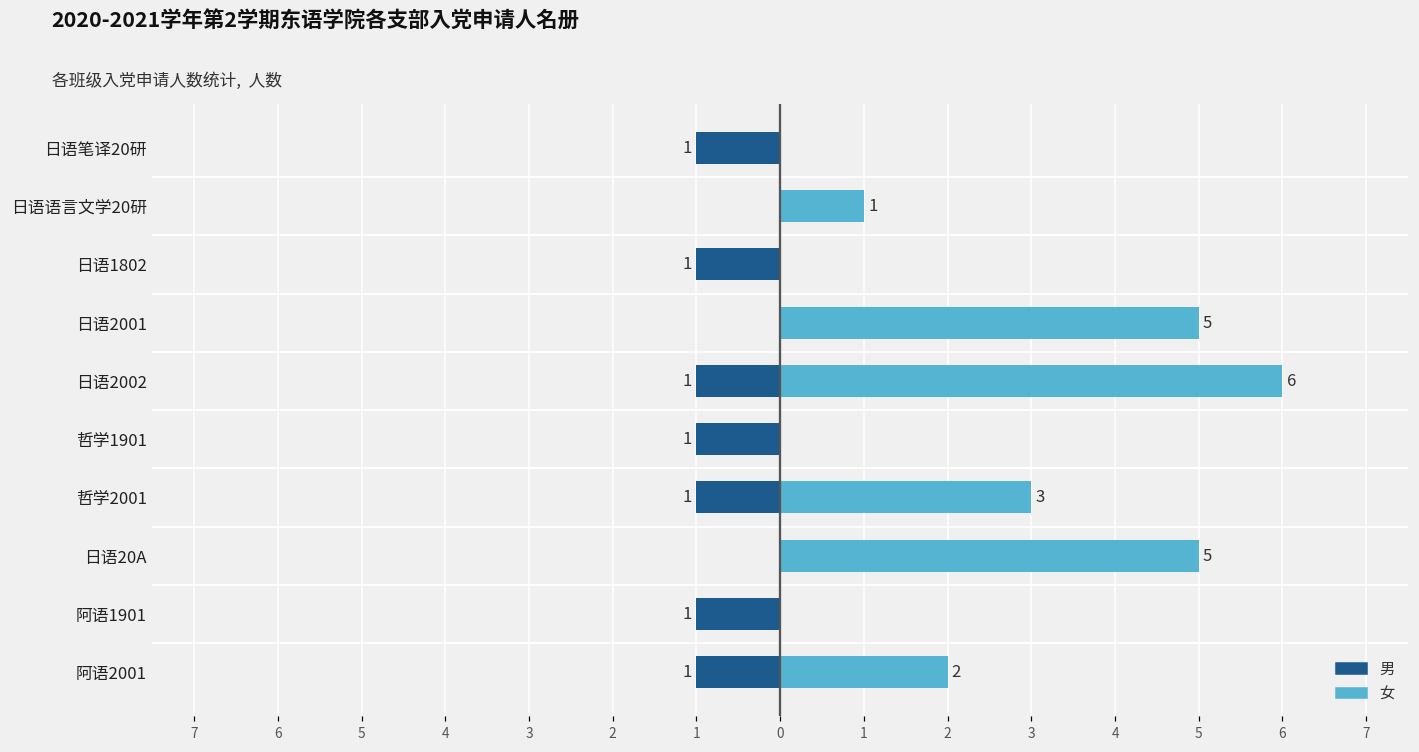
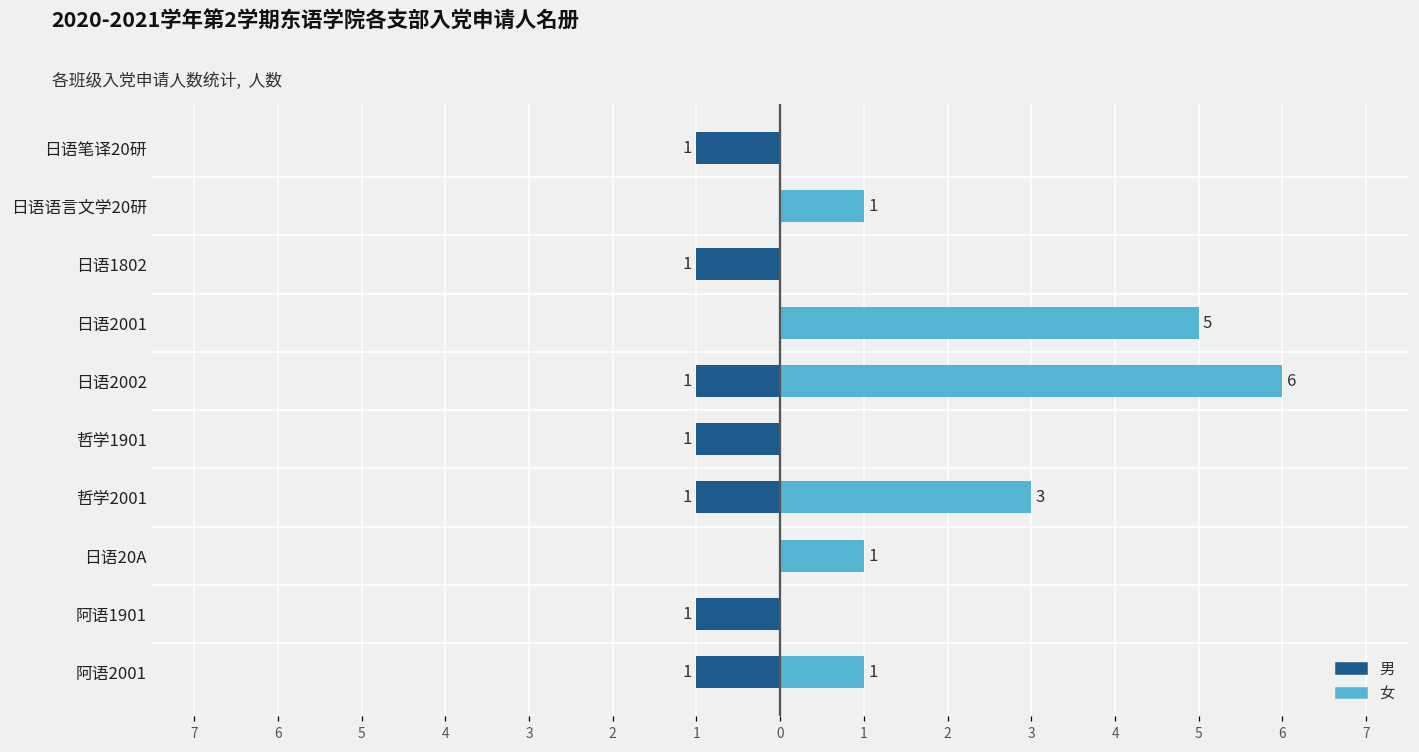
  {
    "女": {
      "日语语言文学20研": 1,
      "日语2001": 5,
      "日语2002": 6,
      "哲学2001": 3,
-     "日语20A": 5,
-     "阿语2001": 2
+     "日语20A": 1,
+     "阿语2001": 1
    }
  }
